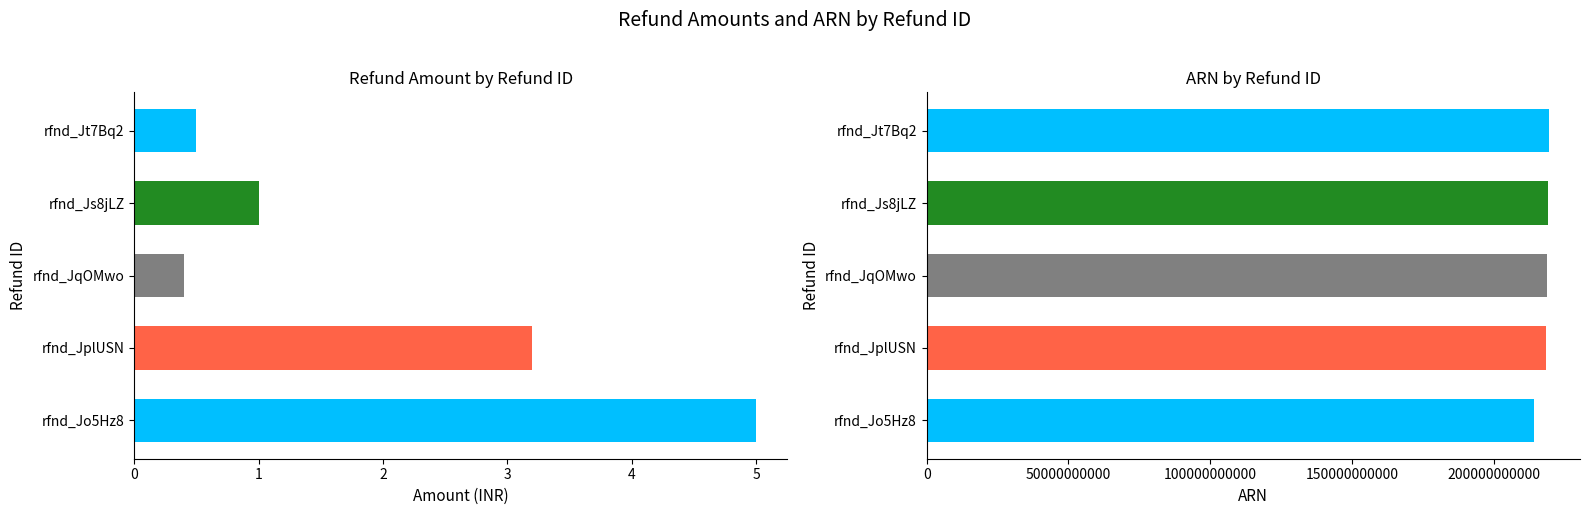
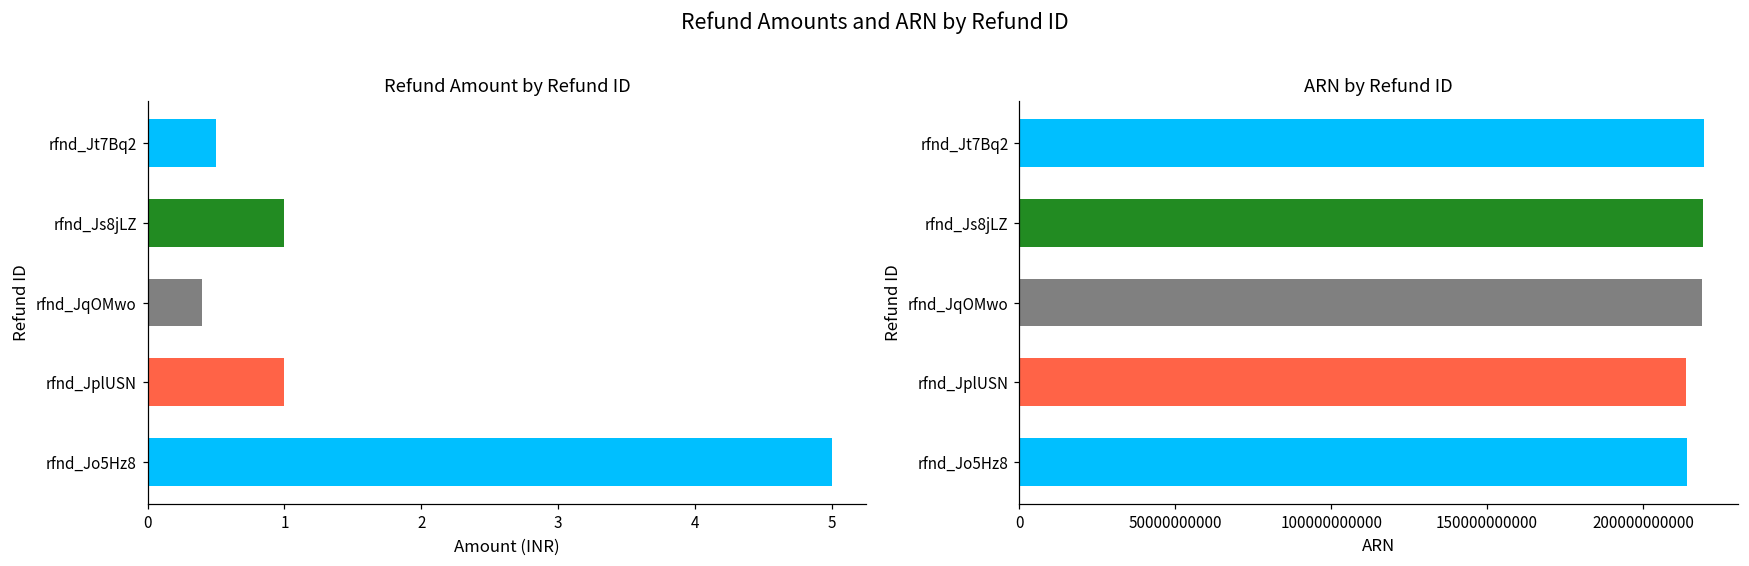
  {
    "Refund Amount by Refund ID": {
      "rfnd_Jt7Bq2": 0.5,
      "rfnd_Js8jLZ": 1.0,
      "rfnd_JqOMwo": 0.4,
-     "rfnd_JplUSN": 3.2,
+     "rfnd_JplUSN": 1.0,
      "rfnd_Jo5Hz8": 5.0
    },
    "ARN by Refund ID": {
      "rfnd_Jt7Bq2": 220000000000,
      "rfnd_Js8jLZ": 219000000000,
      "rfnd_JqOMwo": 219000000000,
-     "rfnd_JplUSN": 219000000000,
+     "rfnd_JplUSN": 214000000000,
      "rfnd_Jo5Hz8": 214000000000
    }
  }
